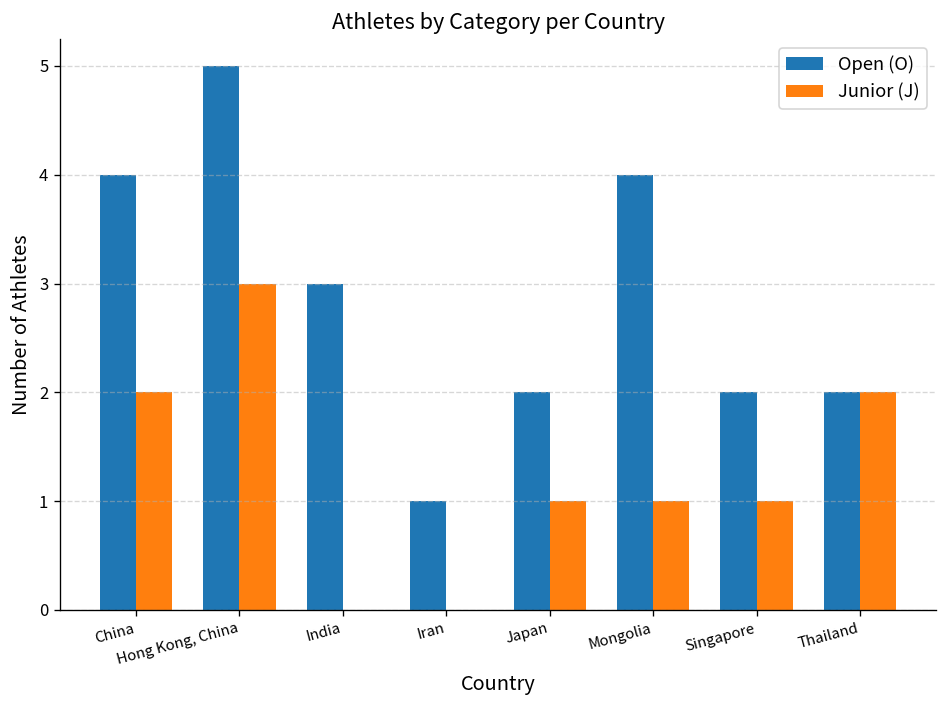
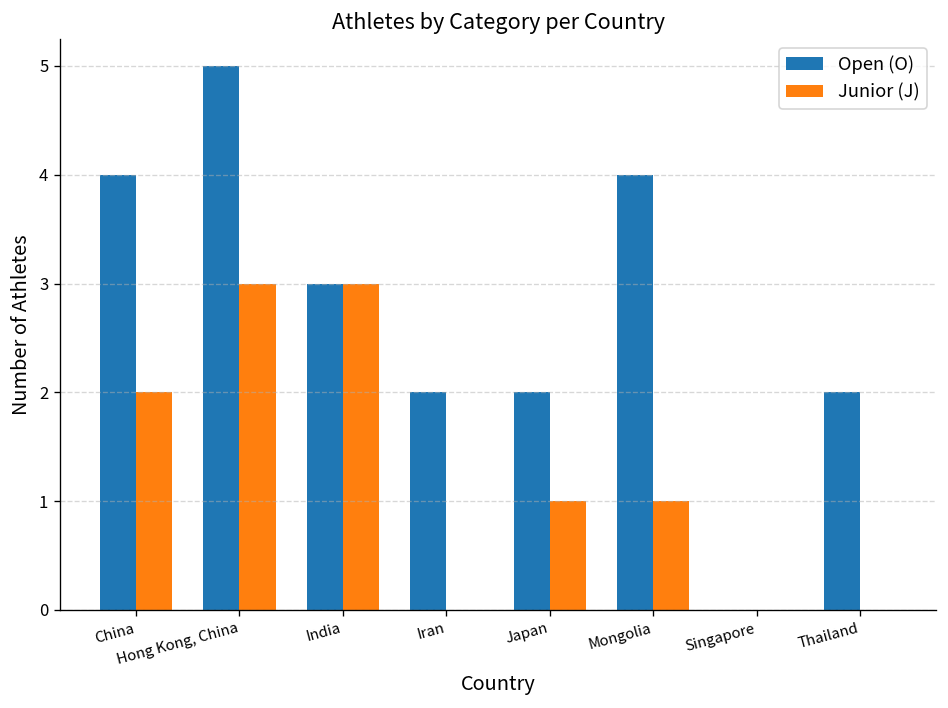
  {
    "Open (O)": {
      "China": 4,
      "Hong Kong, China": 5,
      "India": 3,
-     "Iran": 1,
+     "Iran": 2,
      "Japan": 2,
      "Mongolia": 4,
-     "Singapore": 2,
+     "Singapore": 0,
      "Thailand": 2
    },
    "Junior (J)": {
      "China": 2,
      "Hong Kong, China": 3,
-     "India": 0,
+     "India": 3,
      "Iran": 0,
      "Japan": 1,
      "Mongolia": 1,
-     "Singapore": 1,
-     "Thailand": 2
+     "Singapore": 0,
+     "Thailand": 0
    }
  }
